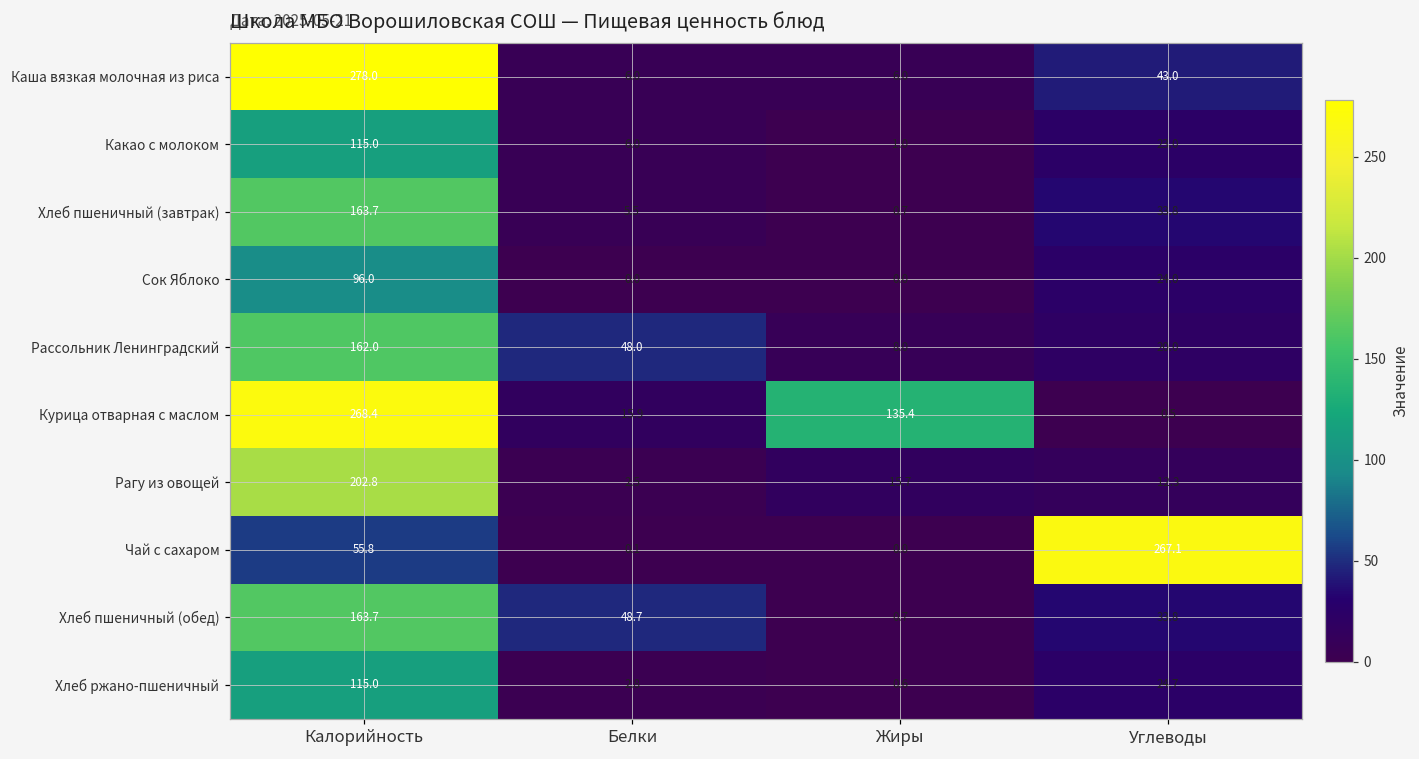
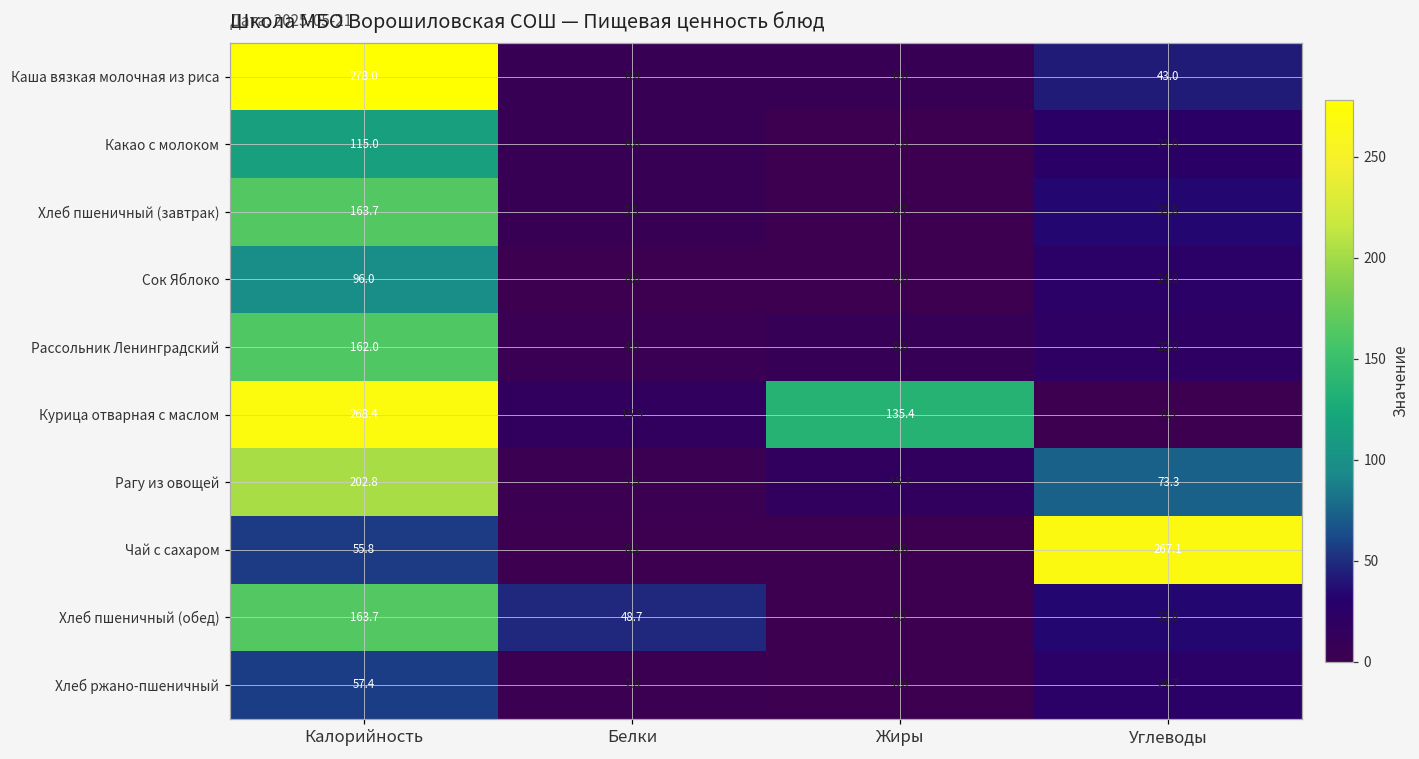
  {
    "Каша вязкая молочная из риса": {
      "Калорийность": 278.0,
      "Белки": 6.0,
      "Жиры": 6.0,
      "Углеводы": 43.0
    },
    "Какао с молоком": {
      "Калорийность": 115.0,
      "Белки": 6.0,
      "Углеводы": 23.0
    },
    "Хлеб пшеничный (завтрак)": {
      "Калорийность": 163.7,
      "Белки": 5.5,
      "Углеводы": 33.8
    },
    "Сок Яблоко": {
      "Калорийность": 96.0,
      "Углеводы": 24.0
    },
    "Рассольник Ленинградский": {
      "Калорийность": 162.0,
-     "Белки": 48.0,
+     "Белки": 4.0,
      "Жиры": 8.0,
      "Углеводы": 20.0
    },
    "Курица отварная с маслом": {
      "Калорийность": 268.4,
      "Белки": 15.9,
      "Жиры": 135.4
    },
    "Рагу из овощей": {
      "Калорийность": 202.8,
      "Белки": 2.5,
      "Жиры": 15.7,
-     "Углеводы": 12.3
+     "Углеводы": 73.3
    },
    "Чай с сахаром": {
      "Калорийность": 55.8,
      "Углеводы": 267.1
    },
    "Хлеб пшеничный (обед)": {
      "Калорийность": 163.7,
      "Белки": 48.7,
      "Углеводы": 33.8
    },
    "Хлеб ржано-пшеничный": {
-     "Калорийность": 115.0,
+     "Калорийность": 57.4,
      "Белки": 2.8,
      "Углеводы": 24.7
    }
  }
